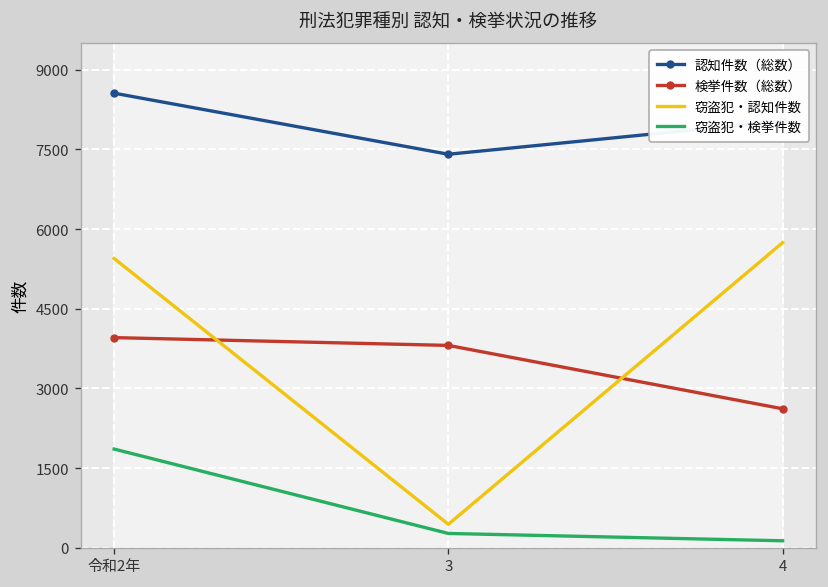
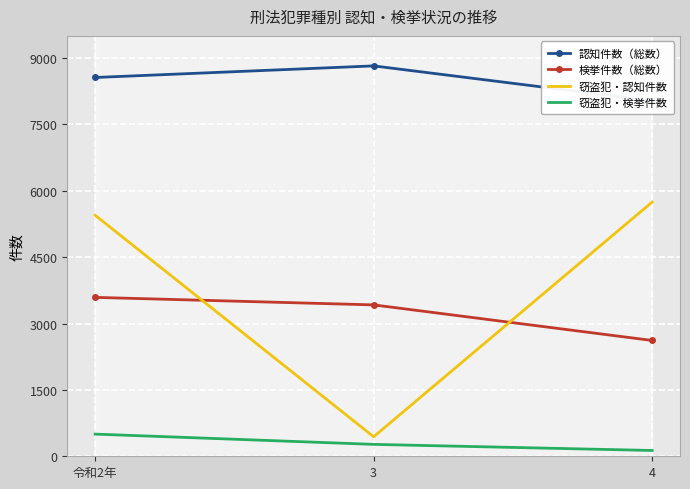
  {
    "認知件数（総数）": {
      "令和2年": 8600,
-     "3": 7400
+     "3": 8800
    },
    "検挙件数（総数）": {
-     "令和2年": 4000,
-     "3": 3800,
+     "令和2年": 3600,
+     "3": 3400,
      "4": 2600
    },
    "窃盗犯・認知件数": {
      "令和2年": 5400,
      "3": 400,
      "4": 5700
    },
    "窃盗犯・検挙件数": {
-     "令和2年": 1900,
+     "令和2年": 500,
      "3": 300,
      "4": 100
    }
  }
